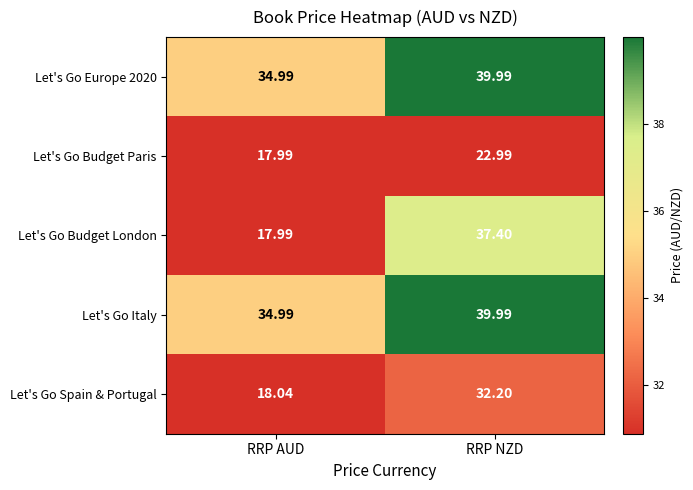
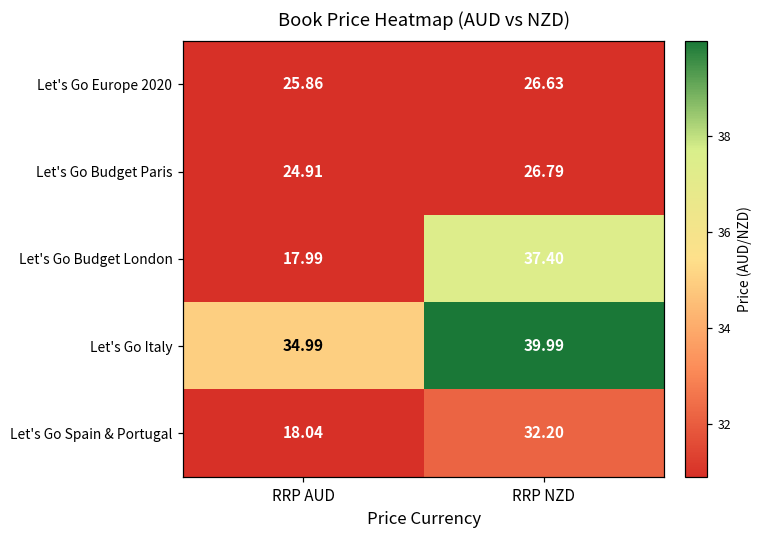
  {
    "Let's Go Europe 2020": {
-     "RRP AUD": 34.99,
-     "RRP NZD": 39.99
+     "RRP AUD": 25.86,
+     "RRP NZD": 26.63
    },
    "Let's Go Budget Paris": {
-     "RRP AUD": 17.99,
-     "RRP NZD": 22.99
+     "RRP AUD": 24.91,
+     "RRP NZD": 26.79
    },
    "Let's Go Budget London": {
      "RRP AUD": 17.99,
      "RRP NZD": 37.40
    },
    "Let's Go Italy": {
      "RRP AUD": 34.99,
      "RRP NZD": 39.99
    },
    "Let's Go Spain & Portugal": {
      "RRP AUD": 18.04,
      "RRP NZD": 32.20
    }
  }
